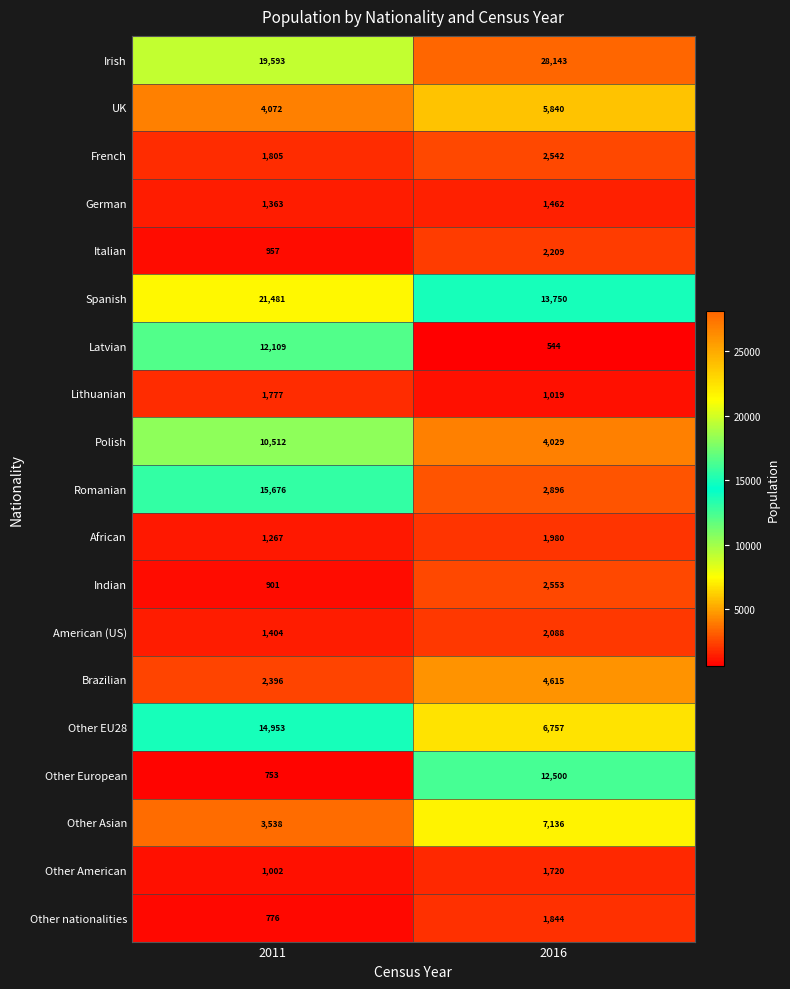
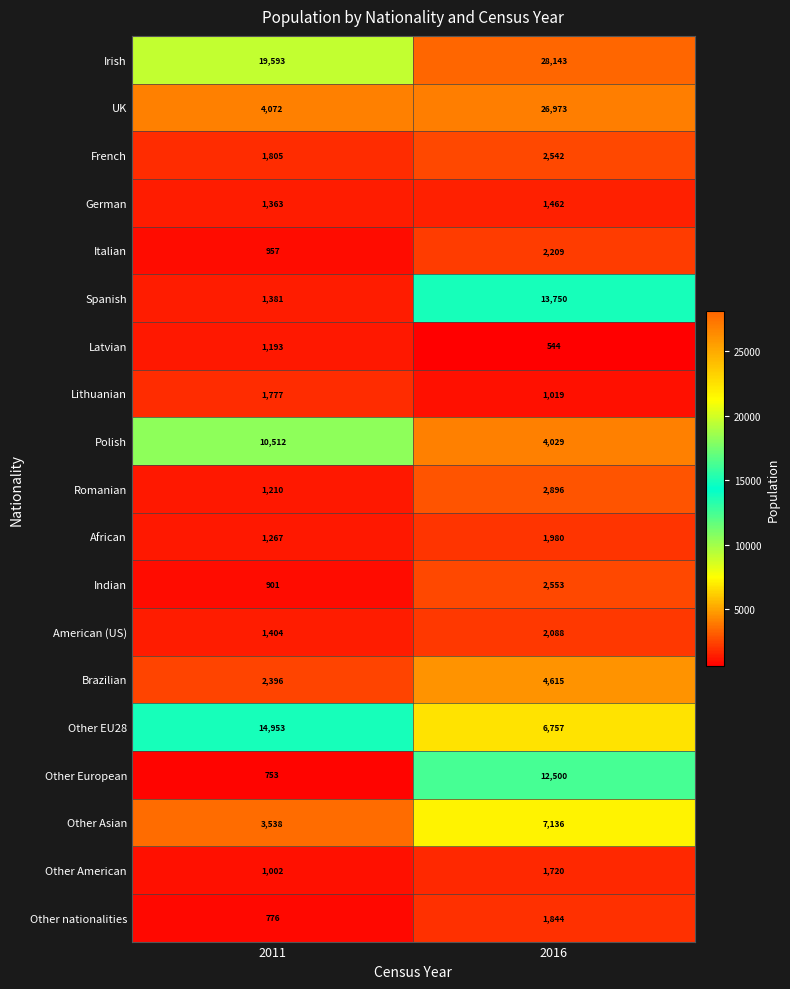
  {
    "Irish": {
      "2011": "19,593",
      "2016": "28,143"
    },
    "UK": {
      "2011": "4,072",
-     "2016": "5,840"
+     "2016": "26,973"
    },
    "French": {
      "2011": "1,805",
      "2016": "2,542"
    },
    "German": {
      "2011": "1,363",
      "2016": "1,462"
    },
    "Italian": {
      "2011": "957",
      "2016": "2,209"
    },
    "Spanish": {
-     "2011": "21,481",
+     "2011": "1,381",
      "2016": "13,750"
    },
    "Latvian": {
-     "2011": "12,109",
+     "2011": "1,193",
      "2016": "544"
    },
    "Lithuanian": {
      "2011": "1,777",
      "2016": "1,019"
    },
    "Polish": {
      "2011": "10,512",
      "2016": "4,029"
    },
    "Romanian": {
-     "2011": "15,676",
+     "2011": "1,210",
      "2016": "2,896"
    },
    "African": {
      "2011": "1,267",
      "2016": "1,980"
    },
    "Indian": {
      "2011": "901",
      "2016": "2,553"
    },
    "American (US)": {
      "2011": "1,404",
      "2016": "2,088"
    },
    "Brazilian": {
      "2011": "2,396",
      "2016": "4,615"
    },
    "Other EU28": {
      "2011": "14,953",
      "2016": "6,757"
    },
    "Other European": {
      "2011": "753",
      "2016": "12,500"
    },
    "Other Asian": {
      "2011": "3,538",
      "2016": "7,136"
    },
    "Other American": {
      "2011": "1,002",
      "2016": "1,720"
    },
    "Other nationalities": {
      "2011": "776",
      "2016": "1,844"
    }
  }
